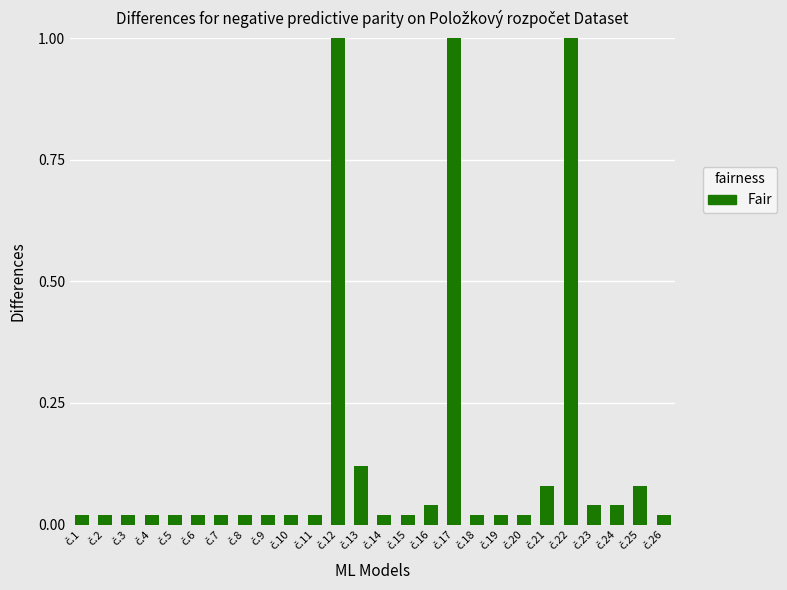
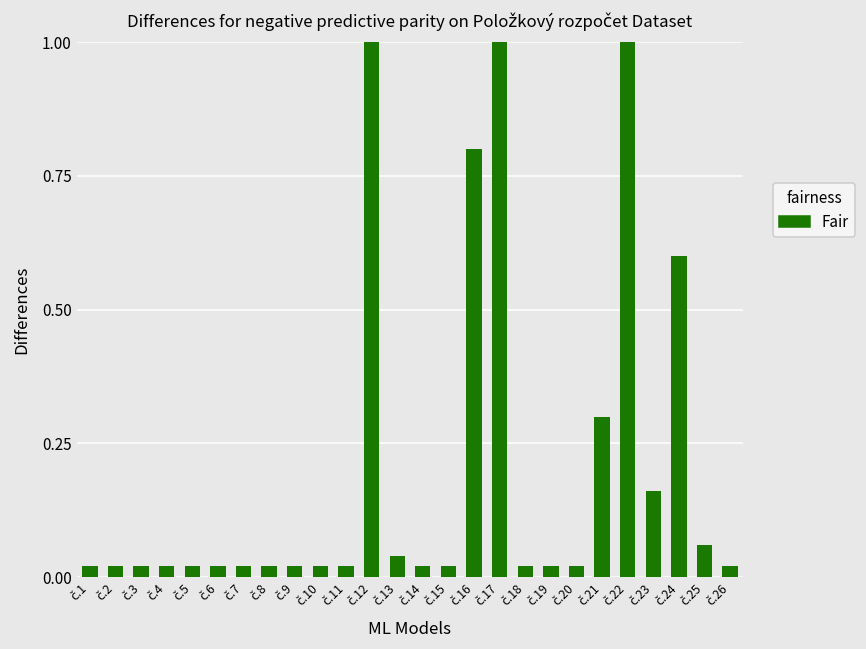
  {
    "č.1": 0.02,
    "č.2": 0.02,
    "č.3": 0.02,
    "č.4": 0.02,
    "č.5": 0.02,
    "č.6": 0.02,
    "č.7": 0.02,
    "č.8": 0.02,
    "č.9": 0.02,
    "č.10": 0.02,
    "č.11": 0.02,
    "č.12": 1.00,
-   "č.13": 0.12,
+   "č.13": 0.04,
    "č.14": 0.02,
    "č.15": 0.02,
-   "č.16": 0.04,
+   "č.16": 0.80,
    "č.17": 1.00,
    "č.18": 0.02,
    "č.19": 0.02,
    "č.20": 0.02,
-   "č.21": 0.08,
+   "č.21": 0.30,
    "č.22": 1.00,
-   "č.23": 0.04,
-   "č.24": 0.04,
-   "č.25": 0.08,
+   "č.23": 0.16,
+   "č.24": 0.60,
+   "č.25": 0.06,
    "č.26": 0.02
  }
